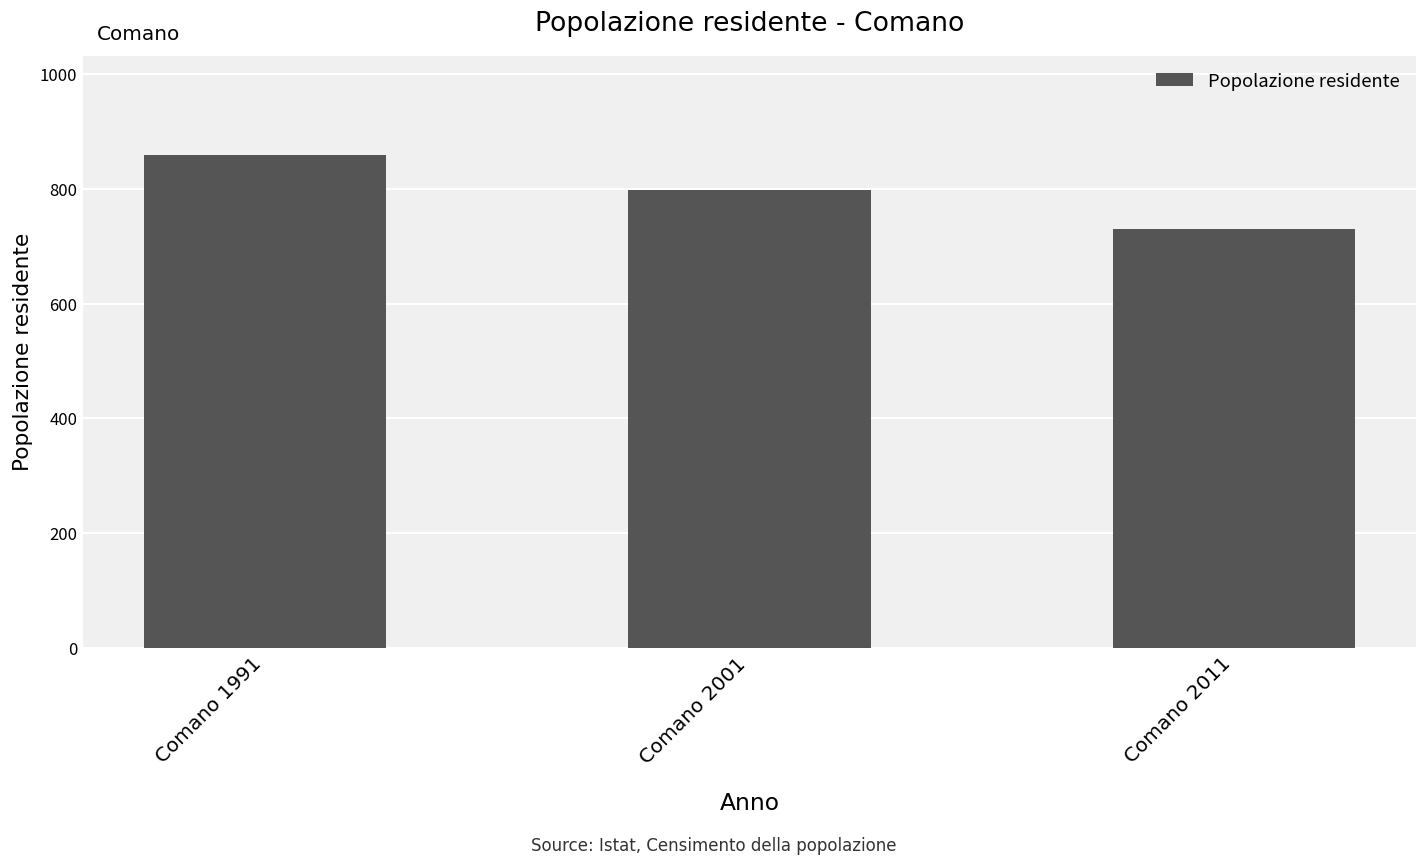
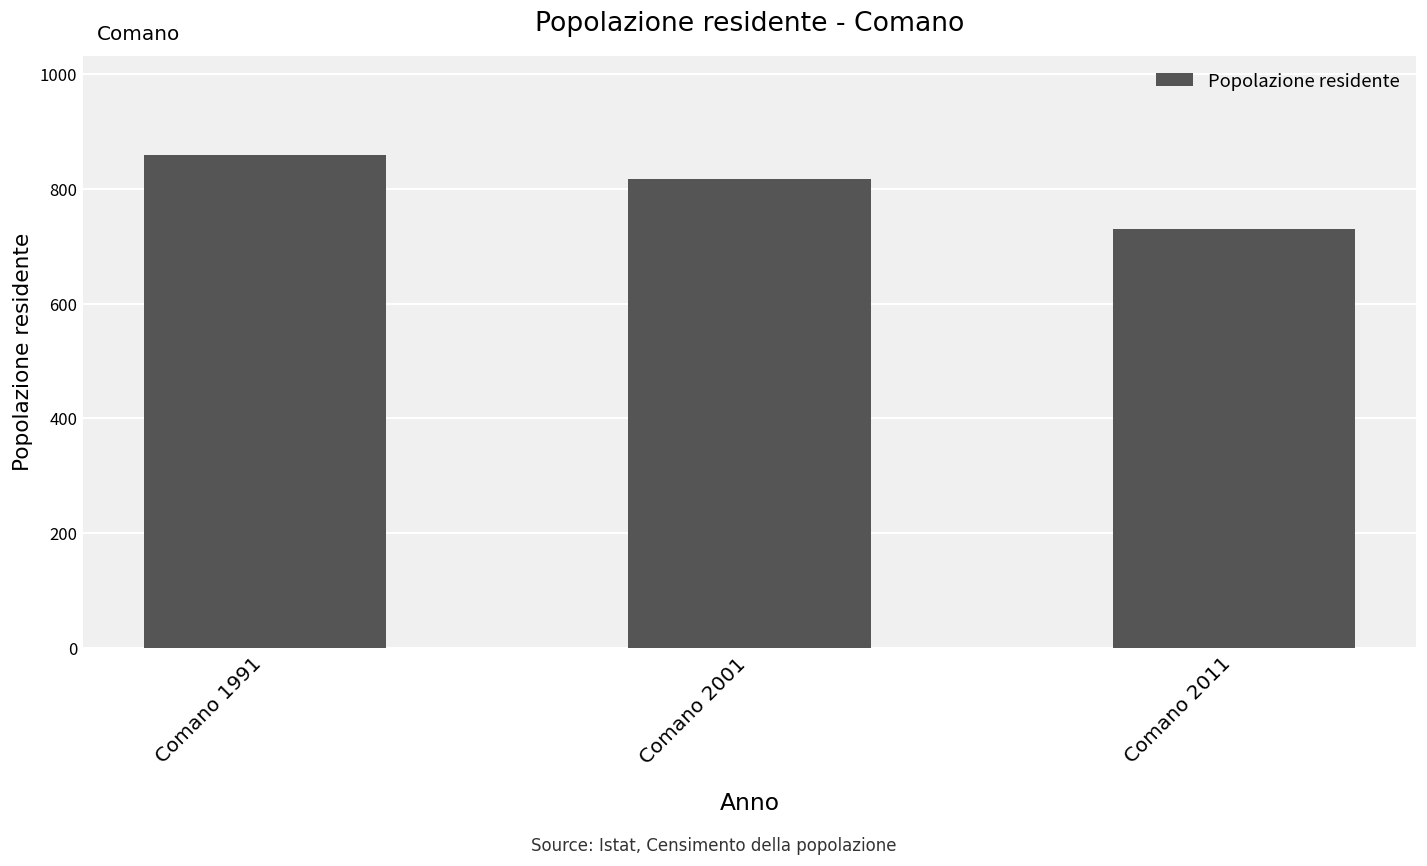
  {
    "Comano 1991": 860,
-   "Comano 2001": 800,
+   "Comano 2001": 820,
    "Comano 2011": 730
  }
